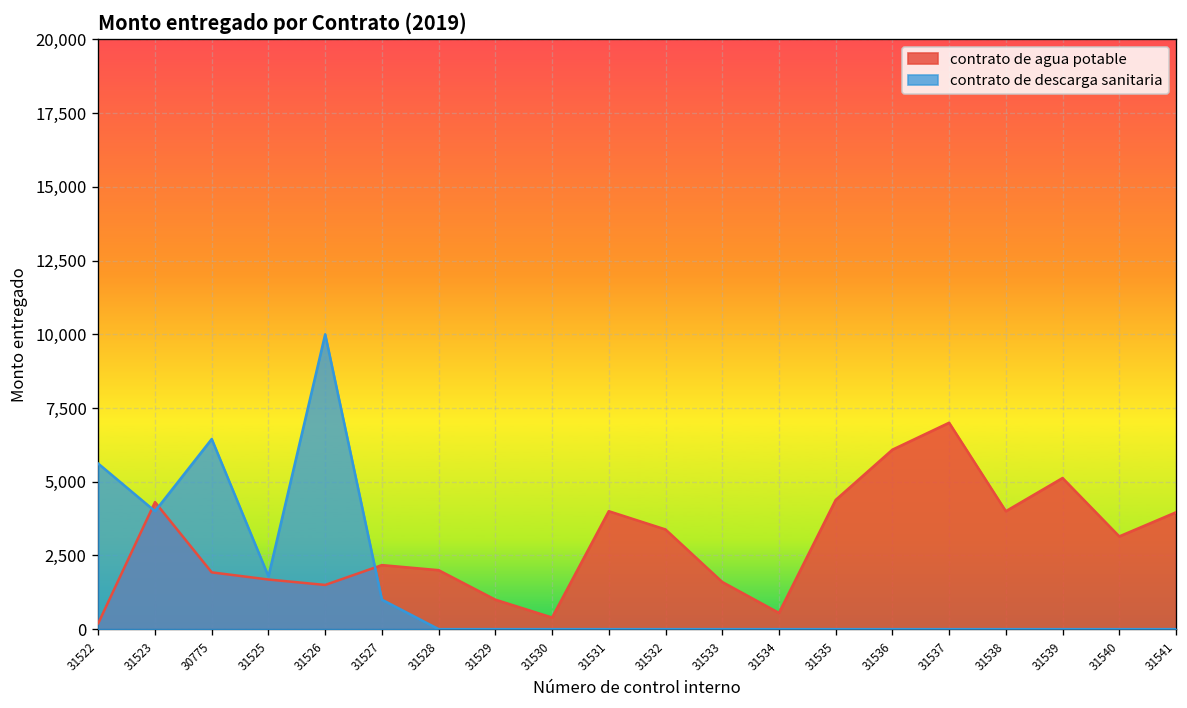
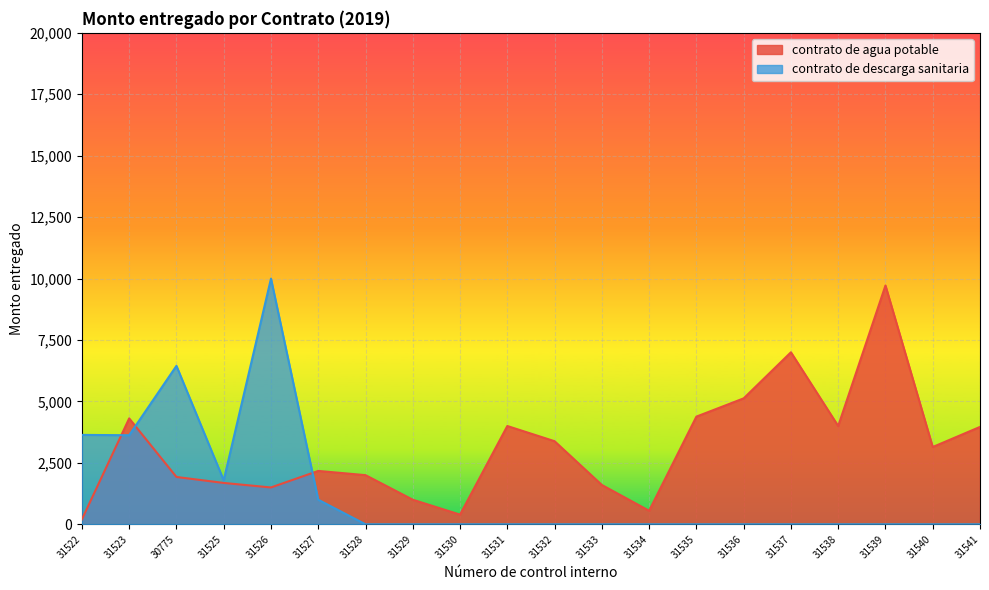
  {
    "contrato de agua potable": {
      "31522": "200",
      "31523": "4,300",
      "30775": "1,900",
      "31525": "1,700",
      "31526": "1,500",
      "31527": "2,200",
      "31528": "2,000",
      "31529": "1,000",
      "31530": "400",
      "31531": "4,000",
      "31532": "3,400",
      "31533": "1,600",
      "31534": "600",
      "31535": "4,400",
-     "31536": "6,100",
+     "31536": "5,100",
      "31537": "7,000",
      "31538": "4,000",
-     "31539": "5,100",
+     "31539": "9,700",
      "31540": "3,100",
      "31541": "4,000"
    },
    "contrato de descarga sanitaria": {
-     "31522": "5,600",
-     "31523": "4,000",
+     "31522": "3,600",
+     "31523": "3,600",
      "30775": "6,400",
      "31525": "1,800",
      "31526": "10,000",
      "31527": "1,000",
      "31528": "0",
      "31529": "0",
      "31530": "0",
      "31531": "0",
      "31532": "0",
      "31533": "0",
      "31534": "0",
      "31535": "0",
      "31536": "0",
      "31537": "0",
      "31538": "0",
      "31539": "0",
      "31540": "0",
      "31541": "0"
    }
  }
